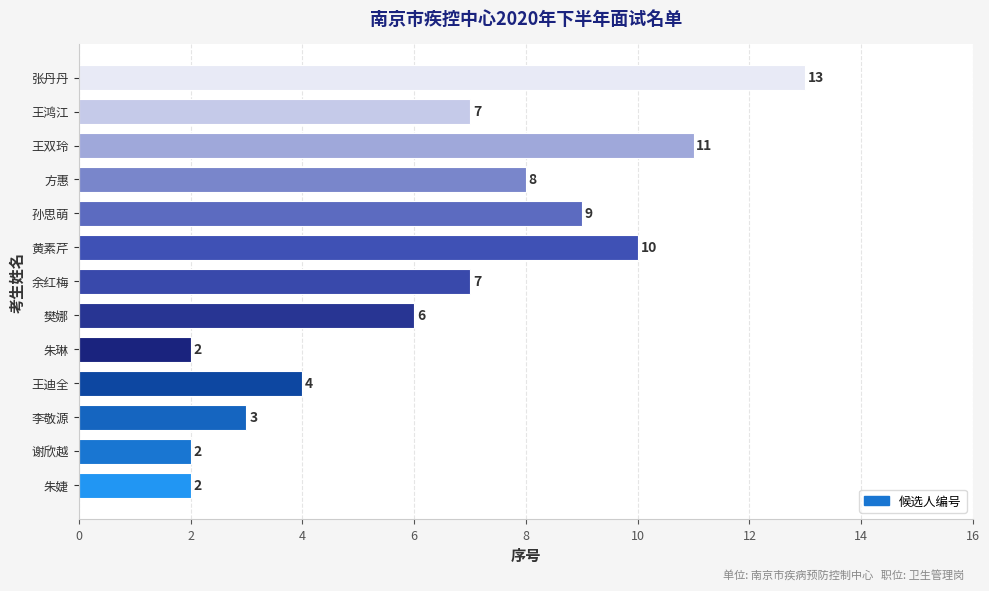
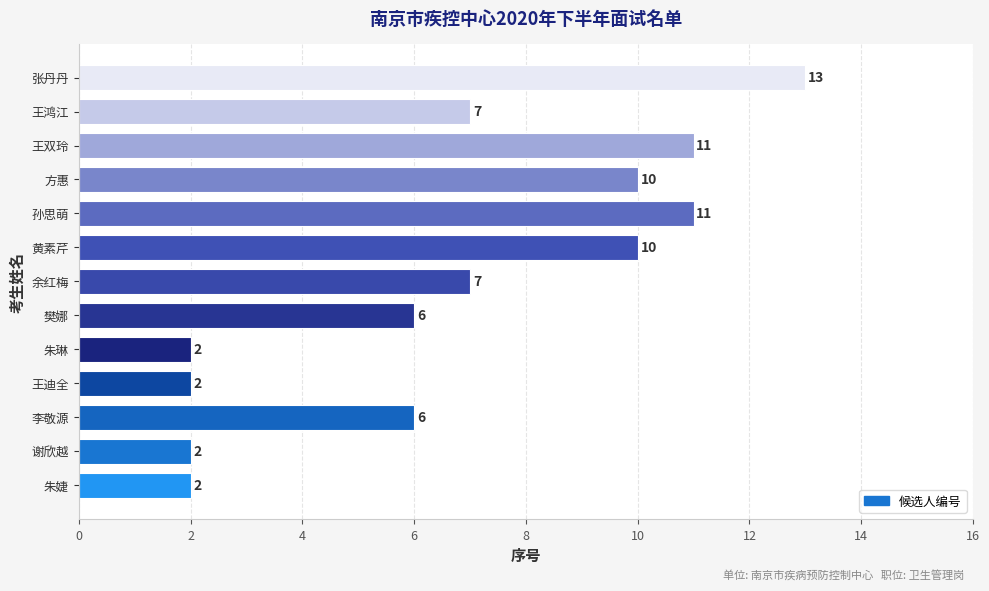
  {
    "张丹丹": 13,
    "王鸿江": 7,
    "王双玲": 11,
-   "方惠": 8,
-   "孙思萌": 9,
+   "方惠": 10,
+   "孙思萌": 11,
    "黄素芹": 10,
    "余红梅": 7,
    "樊娜": 6,
    "朱琳": 2,
-   "王迪全": 4,
-   "李敬源": 3,
+   "王迪全": 2,
+   "李敬源": 6,
    "谢欣越": 2,
    "朱婕": 2
  }
